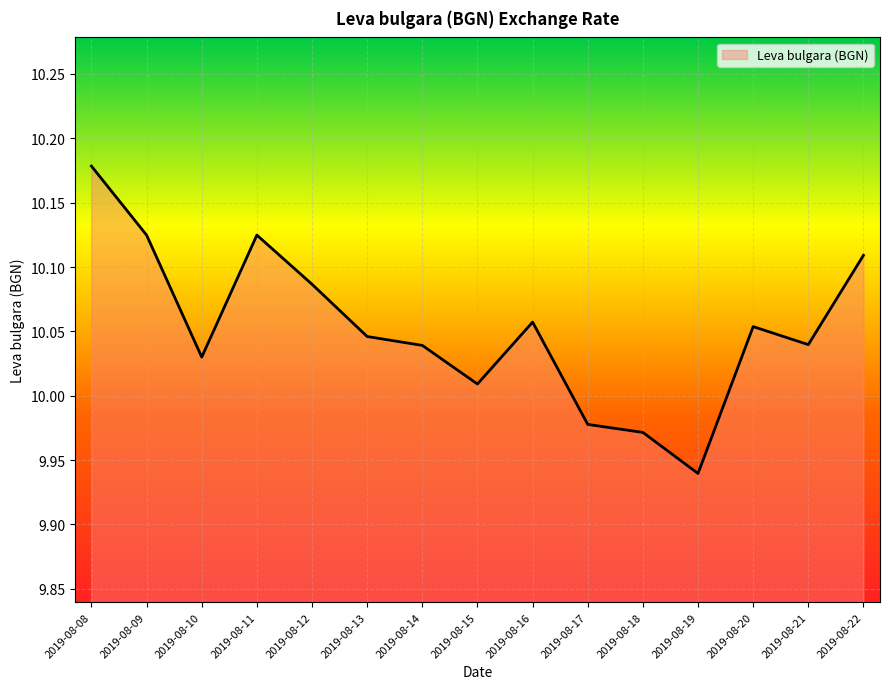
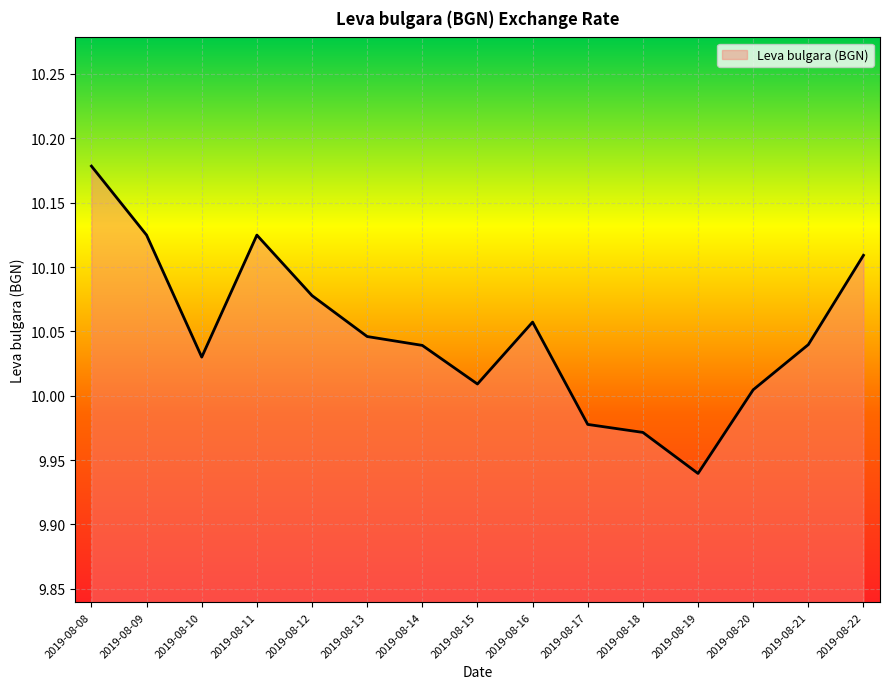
  {
    "2019-08-08": 10.178,
    "2019-08-09": 10.125,
    "2019-08-10": 10.030,
    "2019-08-11": 10.125,
-   "2019-08-12": 10.087,
+   "2019-08-12": 10.078,
    "2019-08-13": 10.046,
    "2019-08-14": 10.039,
    "2019-08-15": 10.009,
    "2019-08-16": 10.057,
    "2019-08-17": 9.978,
    "2019-08-18": 9.972,
    "2019-08-19": 9.940,
-   "2019-08-20": 10.054,
+   "2019-08-20": 10.005,
    "2019-08-21": 10.040,
    "2019-08-22": 10.109
  }
